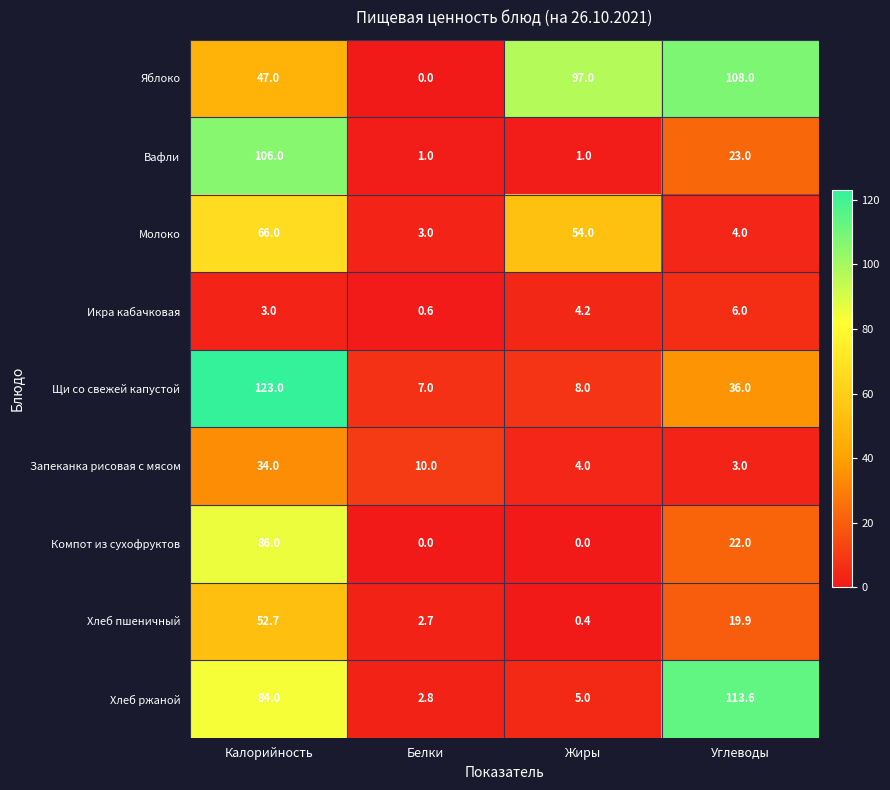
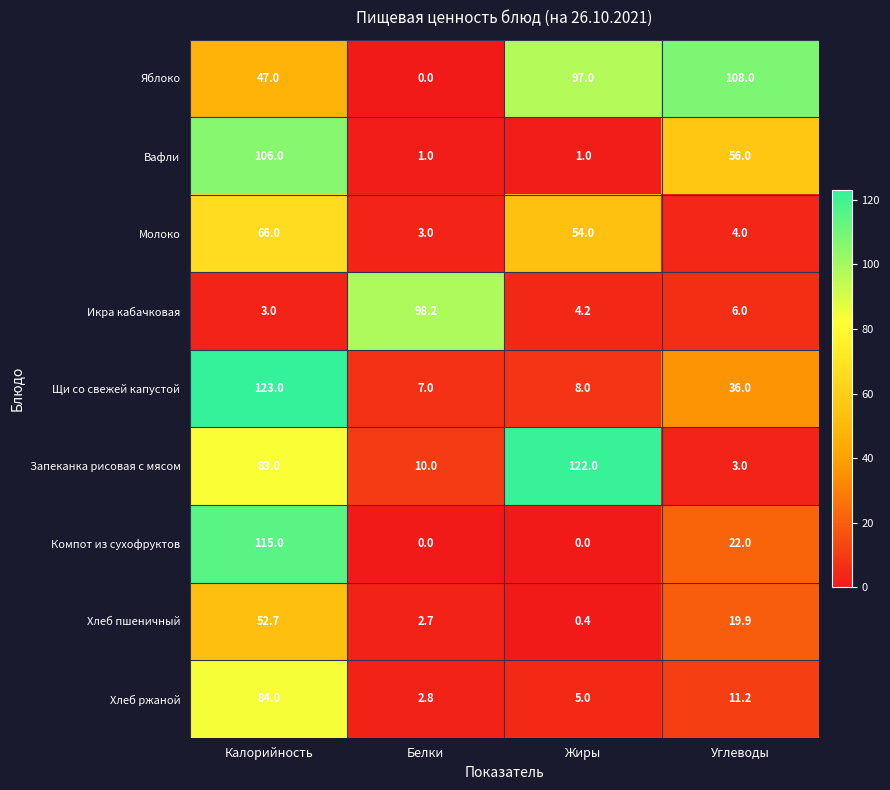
  {
    "Яблоко": {
      "Калорийность": 47.0,
      "Белки": 0.0,
      "Жиры": 97.0,
      "Углеводы": 108.0
    },
    "Вафли": {
      "Калорийность": 106.0,
      "Белки": 1.0,
      "Жиры": 1.0,
-     "Углеводы": 23.0
+     "Углеводы": 56.0
    },
    "Молоко": {
      "Калорийность": 66.0,
      "Белки": 3.0,
      "Жиры": 54.0,
      "Углеводы": 4.0
    },
    "Икра кабачковая": {
      "Калорийность": 3.0,
-     "Белки": 0.6,
+     "Белки": 98.2,
      "Жиры": 4.2,
      "Углеводы": 6.0
    },
    "Щи со свежей капустой": {
      "Калорийность": 123.0,
      "Белки": 7.0,
      "Жиры": 8.0,
      "Углеводы": 36.0
    },
    "Запеканка рисовая с мясом": {
-     "Калорийность": 34.0,
+     "Калорийность": 83.0,
      "Белки": 10.0,
-     "Жиры": 4.0,
+     "Жиры": 122.0,
      "Углеводы": 3.0
    },
    "Компот из сухофруктов": {
-     "Калорийность": 86.0,
+     "Калорийность": 115.0,
      "Белки": 0.0,
      "Жиры": 0.0,
      "Углеводы": 22.0
    },
    "Хлеб пшеничный": {
      "Калорийность": 52.7,
      "Белки": 2.7,
      "Жиры": 0.4,
      "Углеводы": 19.9
    },
    "Хлеб ржаной": {
      "Калорийность": 84.0,
      "Белки": 2.8,
      "Жиры": 5.0,
-     "Углеводы": 113.6
+     "Углеводы": 11.2
    }
  }
